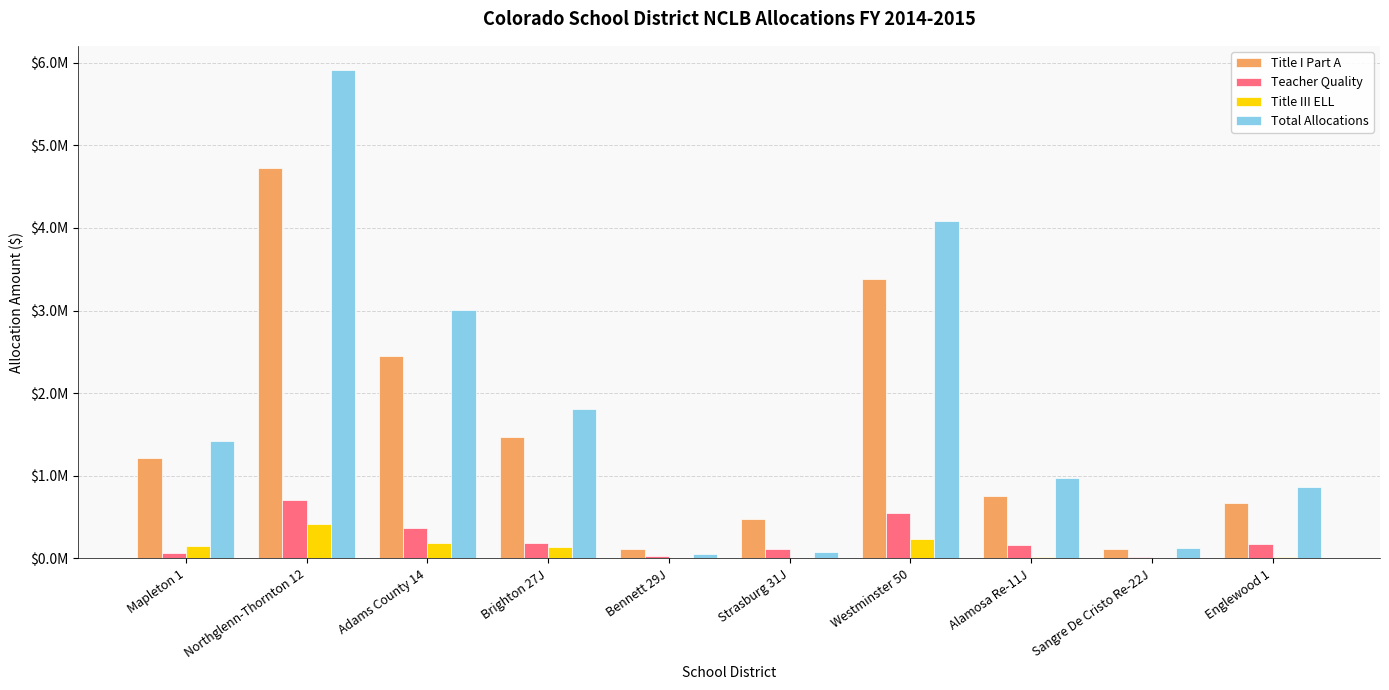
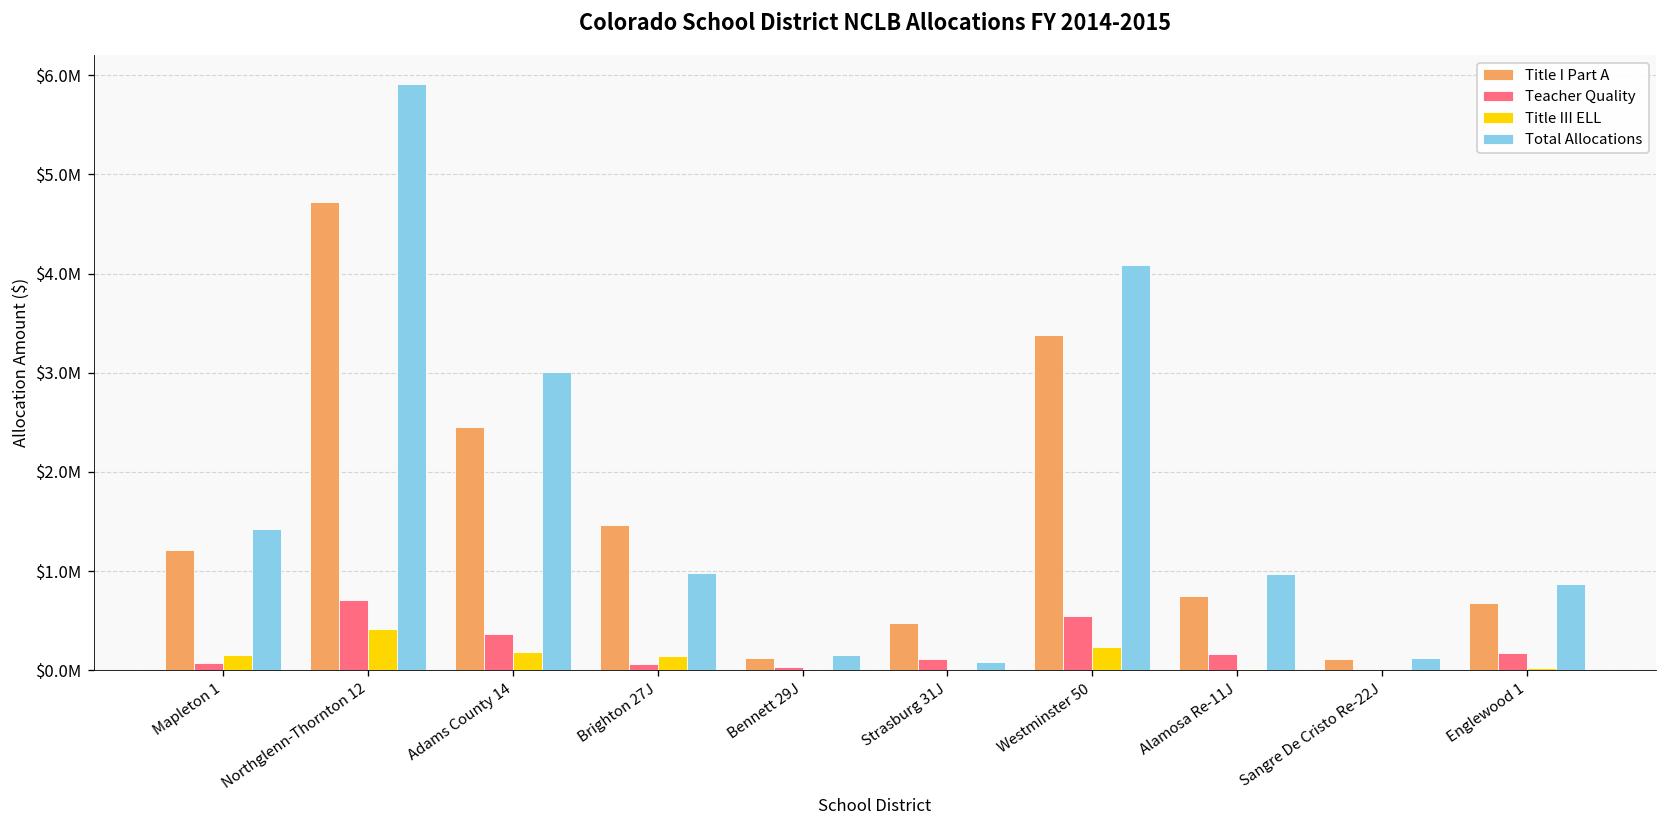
  {
    "Title I Part A": {
      "Mapleton 1": "$1200000",
      "Northglenn-Thornton 12": "$4700000",
      "Adams County 14": "$2500000",
      "Brighton 27J": "$1500000",
      "Bennett 29J": "$100000",
      "Strasburg 31J": "$500000",
      "Westminster 50": "$3400000",
      "Alamosa Re-11J": "$800000",
      "Sangre De Cristo Re-22J": "$100000",
      "Englewood 1": "$700000"
    },
    "Teacher Quality": {
      "Mapleton 1": "$100000",
      "Northglenn-Thornton 12": "$700000",
      "Adams County 14": "$400000",
-     "Brighton 27J": "$200000",
+     "Brighton 27J": "$100000",
      "Strasburg 31J": "$100000",
      "Westminster 50": "$500000",
      "Alamosa Re-11J": "$200000",
      "Englewood 1": "$200000"
    },
    "Title III ELL": {
      "Mapleton 1": "$100000",
      "Northglenn-Thornton 12": "$400000",
      "Adams County 14": "$200000",
      "Brighton 27J": "$100000",
      "Westminster 50": "$200000"
    },
    "Total Allocations": {
      "Mapleton 1": "$1400000",
      "Northglenn-Thornton 12": "$5900000",
      "Adams County 14": "$3000000",
-     "Brighton 27J": "$1800000",
-     "Bennett 29J": "$0",
+     "Brighton 27J": "$1000000",
+     "Bennett 29J": "$200000",
      "Strasburg 31J": "$100000",
      "Westminster 50": "$4100000",
      "Alamosa Re-11J": "$1000000",
      "Sangre De Cristo Re-22J": "$100000",
      "Englewood 1": "$900000"
    }
  }
